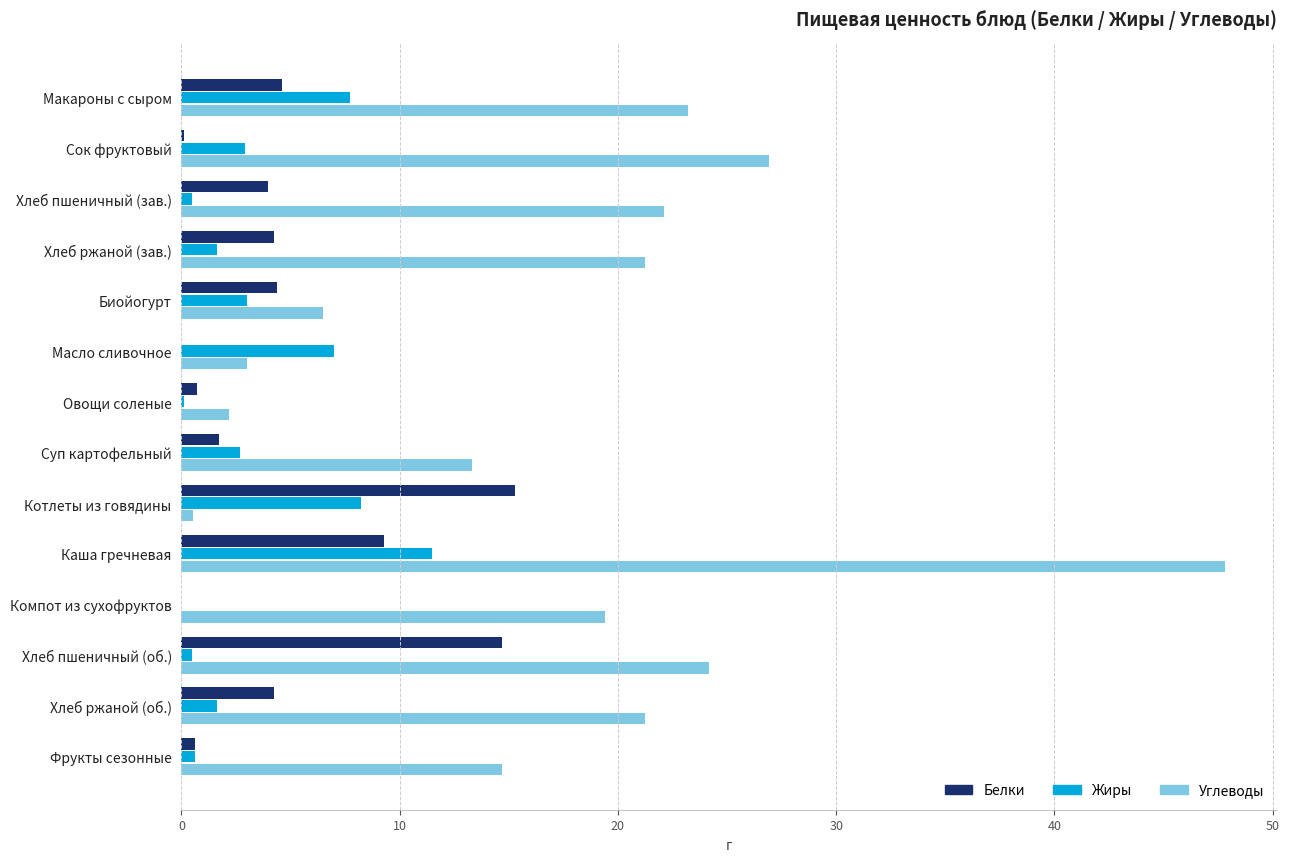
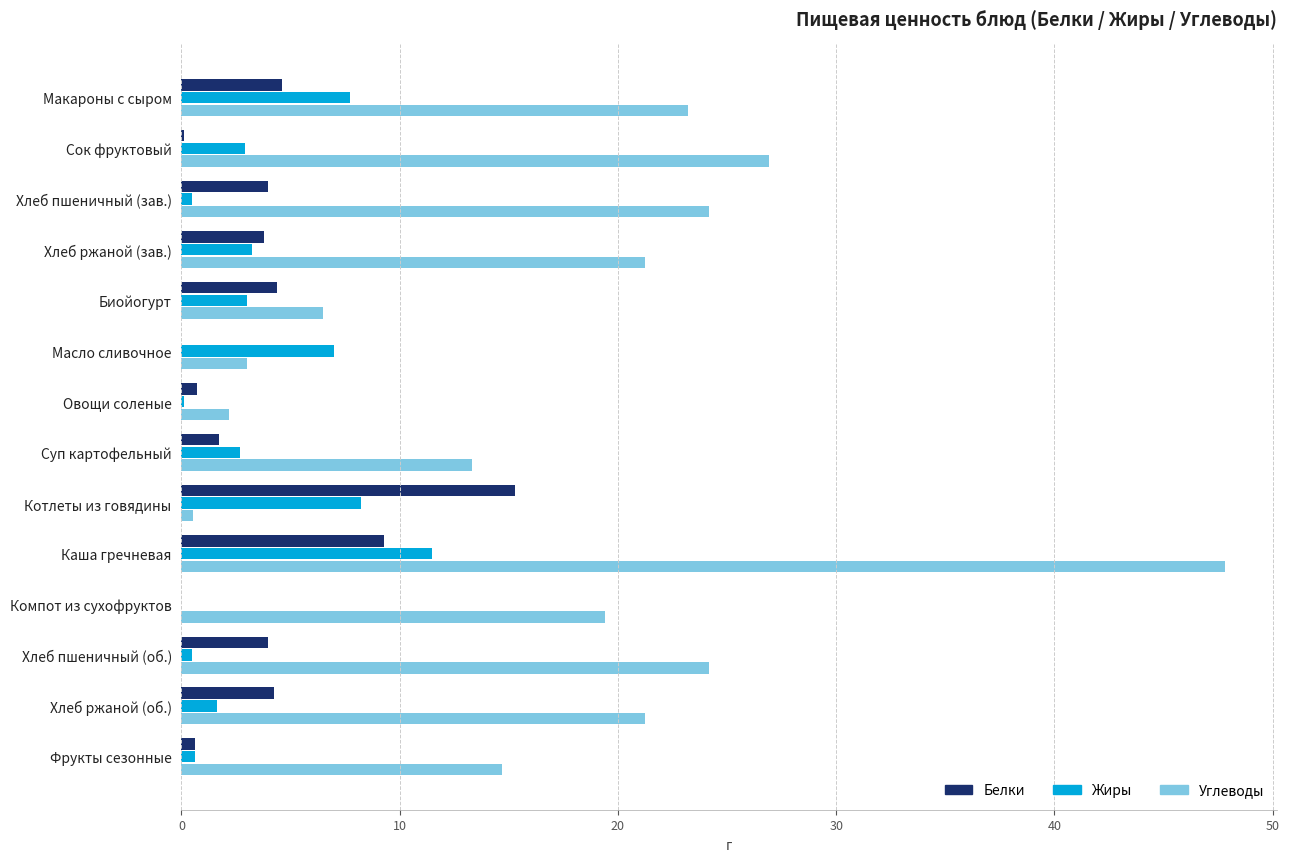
  {
    "Белки": {
      "Макароны с сыром": 4.6,
      "Хлеб пшеничный (зав.)": 4.0,
-     "Хлеб ржаной (зав.)": 4.3,
+     "Хлеб ржаной (зав.)": 3.8,
      "Биойогурт": 4.4,
      "Масло сливочное": 0.0,
      "Овощи соленые": 0.7,
      "Суп картофельный": 1.7,
      "Котлеты из говядины": 15.3,
      "Каша гречневая": 9.3,
      "Компот из сухофруктов": 0.0,
-     "Хлеб пшеничный (об.)": 14.7,
+     "Хлеб пшеничный (об.)": 4.0,
      "Хлеб ржаной (об.)": 4.3,
      "Фрукты сезонные": 0.6
    },
    "Жиры": {
      "Макароны с сыром": 7.7,
      "Сок фруктовый": 2.9,
      "Хлеб пшеничный (зав.)": 0.5,
-     "Хлеб ржаной (зав.)": 1.7,
+     "Хлеб ржаной (зав.)": 3.2,
      "Биойогурт": 3.0,
      "Масло сливочное": 7.0,
      "Суп картофельный": 2.7,
      "Котлеты из говядины": 8.2,
      "Каша гречневая": 11.5,
      "Компот из сухофруктов": 0.0,
      "Хлеб пшеничный (об.)": 0.5,
      "Хлеб ржаной (об.)": 1.7,
      "Фрукты сезонные": 0.6
    },
    "Углеводы": {
      "Макароны с сыром": 23.2,
      "Сок фруктовый": 26.9,
-     "Хлеб пшеничный (зав.)": 22.1,
+     "Хлеб пшеничный (зав.)": 24.2,
      "Хлеб ржаной (зав.)": 21.3,
      "Биойогурт": 6.5,
      "Масло сливочное": 3.0,
      "Овощи соленые": 2.2,
      "Суп картофельный": 13.3,
      "Котлеты из говядины": 0.5,
      "Каша гречневая": 47.8,
      "Компот из сухофруктов": 19.4,
      "Хлеб пшеничный (об.)": 24.2,
      "Хлеб ржаной (об.)": 21.3,
      "Фрукты сезонные": 14.7
    }
  }
